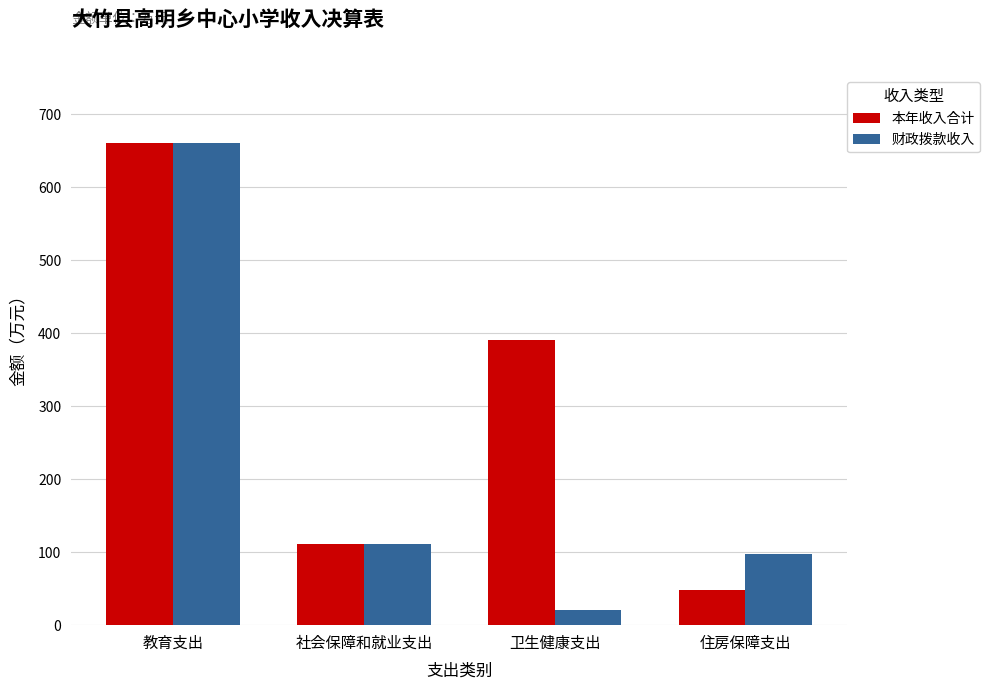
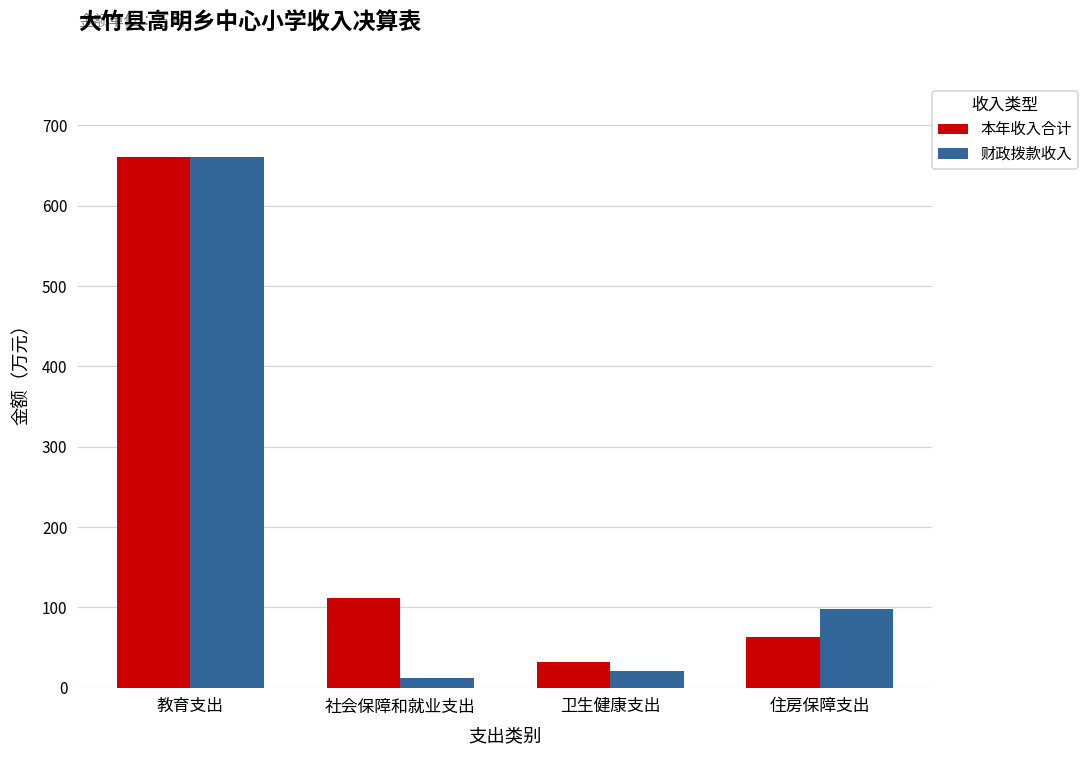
  {
    "本年收入合计": {
      "教育支出": 660,
      "社会保障和就业支出": 110,
-     "卫生健康支出": 390,
-     "住房保障支出": 50
+     "卫生健康支出": 30,
+     "住房保障支出": 60
    },
    "财政拨款收入": {
      "教育支出": 660,
-     "社会保障和就业支出": 110,
+     "社会保障和就业支出": 10,
      "卫生健康支出": 20,
      "住房保障支出": 100
    }
  }
